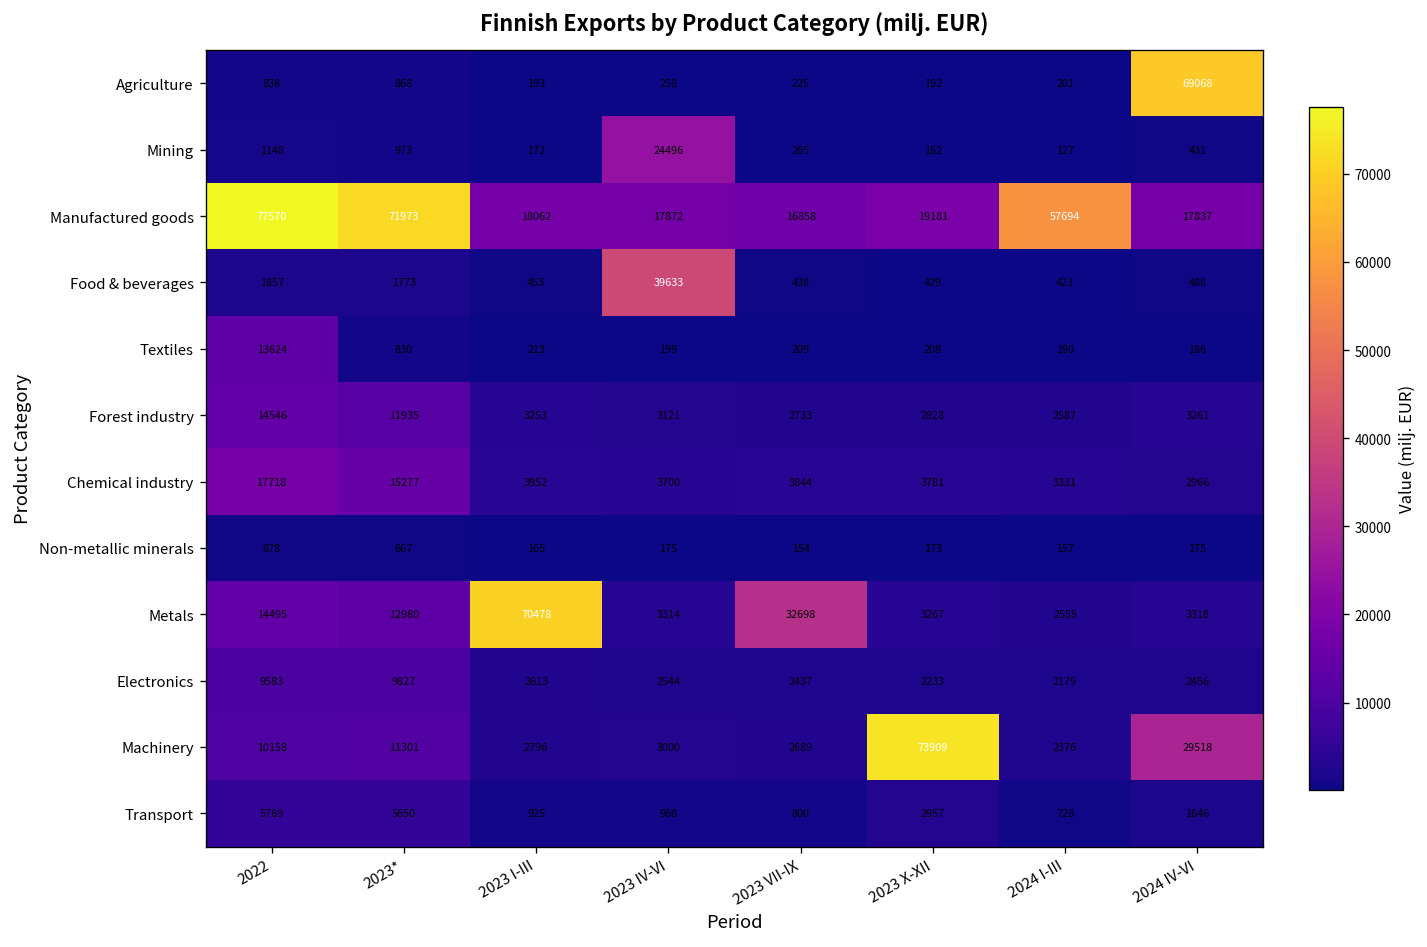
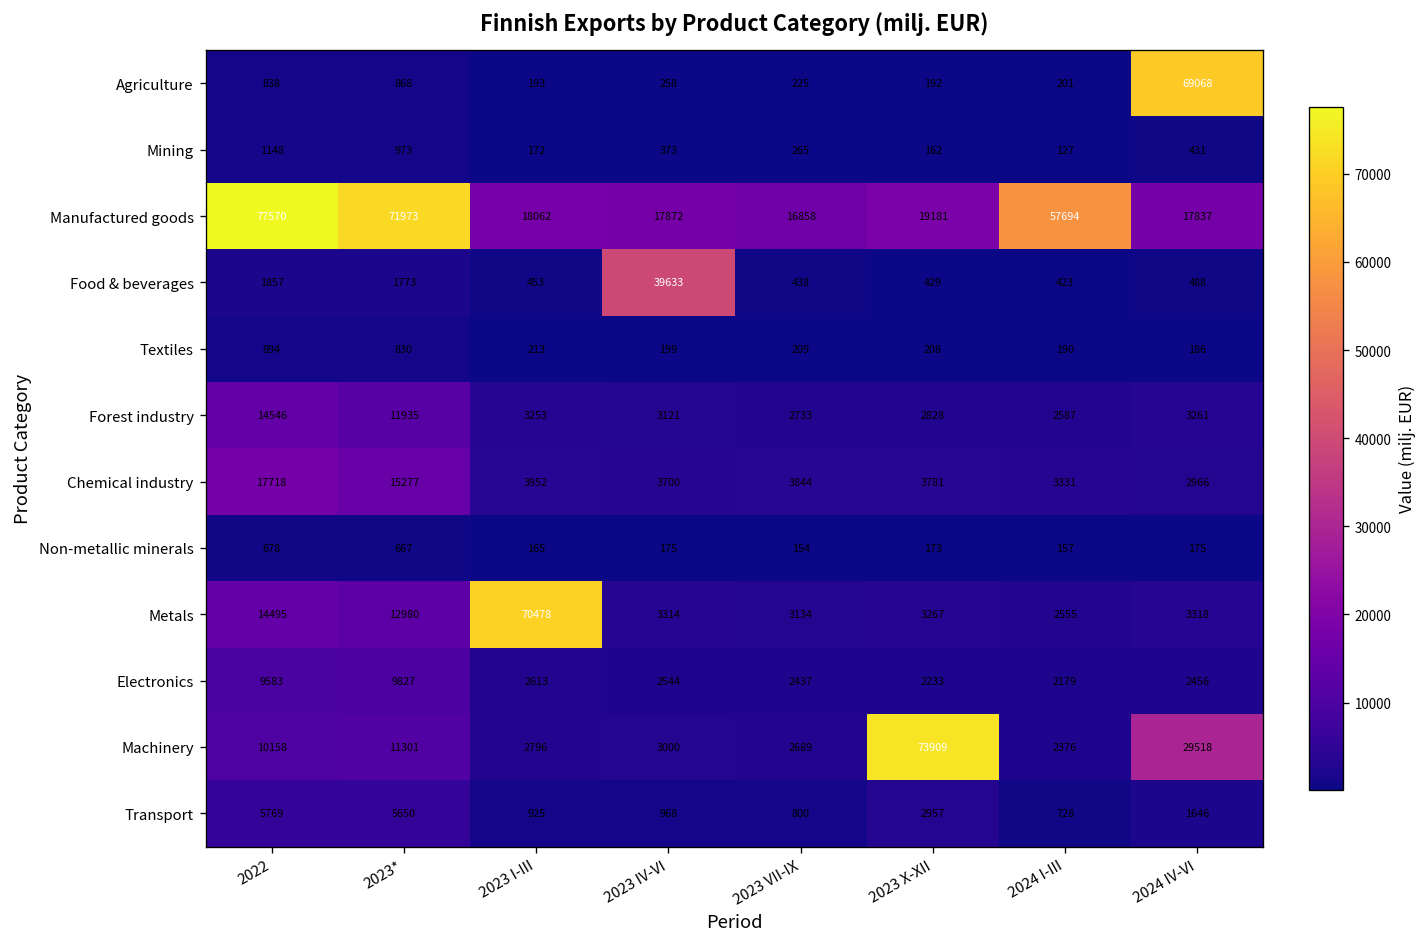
  {
    "Agriculture": {
      "2022": 838,
      "2023*": 868,
      "2023 I-III": 193,
      "2023 IV-VI": 258,
      "2023 VII-IX": 225,
      "2023 X-XII": 192,
      "2024 I-III": 201,
      "2024 IV-VI": 69068
    },
    "Mining": {
      "2022": 1148,
      "2023*": 973,
      "2023 I-III": 172,
-     "2023 IV-VI": 24496,
+     "2023 IV-VI": 373,
      "2023 VII-IX": 265,
      "2023 X-XII": 162,
      "2024 I-III": 127,
      "2024 IV-VI": 431
    },
    "Manufactured goods": {
      "2022": 77570,
      "2023*": 71973,
      "2023 I-III": 18062,
      "2023 IV-VI": 17872,
      "2023 VII-IX": 16858,
      "2023 X-XII": 19181,
      "2024 I-III": 57694,
      "2024 IV-VI": 17837
    },
    "Food & beverages": {
      "2022": 1857,
      "2023*": 1773,
      "2023 I-III": 453,
      "2023 IV-VI": 39633,
      "2023 VII-IX": 438,
      "2023 X-XII": 429,
      "2024 I-III": 423,
      "2024 IV-VI": 488
    },
    "Textiles": {
-     "2022": 13624,
+     "2022": 894,
      "2023*": 830,
      "2023 I-III": 213,
      "2023 IV-VI": 199,
      "2023 VII-IX": 209,
      "2023 X-XII": 208,
      "2024 I-III": 190,
      "2024 IV-VI": 186
    },
    "Forest industry": {
      "2022": 14546,
      "2023*": 11935,
      "2023 I-III": 3253,
      "2023 IV-VI": 3121,
      "2023 VII-IX": 2733,
      "2023 X-XII": 2828,
      "2024 I-III": 2587,
      "2024 IV-VI": 3261
    },
    "Chemical industry": {
      "2022": 17718,
      "2023*": 15277,
      "2023 I-III": 3952,
      "2023 IV-VI": 3700,
      "2023 VII-IX": 3844,
      "2023 X-XII": 3781,
      "2024 I-III": 3331,
      "2024 IV-VI": 2966
    },
    "Non-metallic minerals": {
      "2022": 678,
      "2023*": 667,
      "2023 I-III": 165,
      "2023 IV-VI": 175,
      "2023 VII-IX": 154,
      "2023 X-XII": 173,
      "2024 I-III": 157,
      "2024 IV-VI": 175
    },
    "Metals": {
      "2022": 14495,
      "2023*": 12980,
      "2023 I-III": 70478,
      "2023 IV-VI": 3314,
-     "2023 VII-IX": 32698,
+     "2023 VII-IX": 3134,
      "2023 X-XII": 3267,
      "2024 I-III": 2555,
      "2024 IV-VI": 3318
    },
    "Electronics": {
      "2022": 9583,
      "2023*": 9827,
      "2023 I-III": 2613,
      "2023 IV-VI": 2544,
      "2023 VII-IX": 2437,
      "2023 X-XII": 2233,
      "2024 I-III": 2179,
      "2024 IV-VI": 2456
    },
    "Machinery": {
      "2022": 10158,
      "2023*": 11301,
      "2023 I-III": 2796,
      "2023 IV-VI": 3000,
      "2023 VII-IX": 2689,
      "2023 X-XII": 73909,
      "2024 I-III": 2376,
      "2024 IV-VI": 29518
    },
    "Transport": {
      "2022": 5769,
      "2023*": 5650,
      "2023 I-III": 925,
      "2023 IV-VI": 968,
      "2023 VII-IX": 800,
      "2023 X-XII": 2957,
      "2024 I-III": 728,
      "2024 IV-VI": 1646
    }
  }
